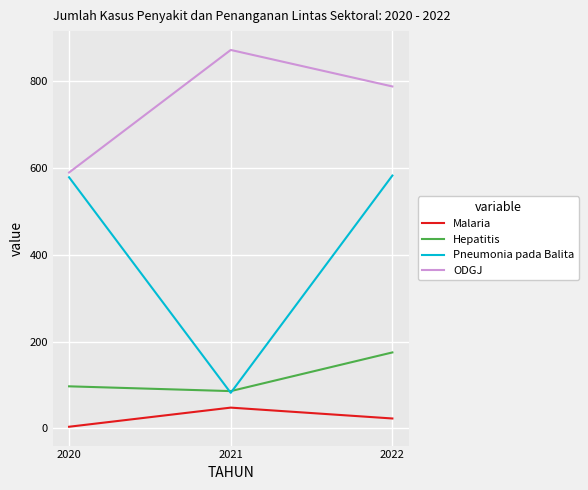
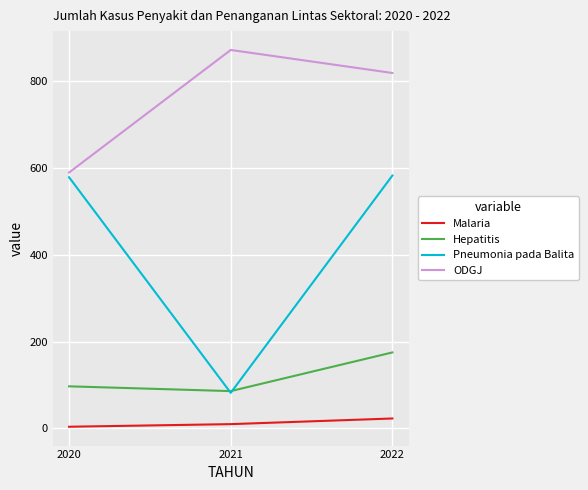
  {
    "Malaria": {
      "2020": 0,
-     "2021": 50,
+     "2021": 10,
      "2022": 20
    },
    "Hepatitis": {
      "2020": 100,
      "2022": 180
    },
    "Pneumonia pada Balita": {
      "2020": 580,
      "2022": 580
    },
    "ODGJ": {
      "2020": 590,
      "2021": 870,
-     "2022": 790
+     "2022": 820
    }
  }
